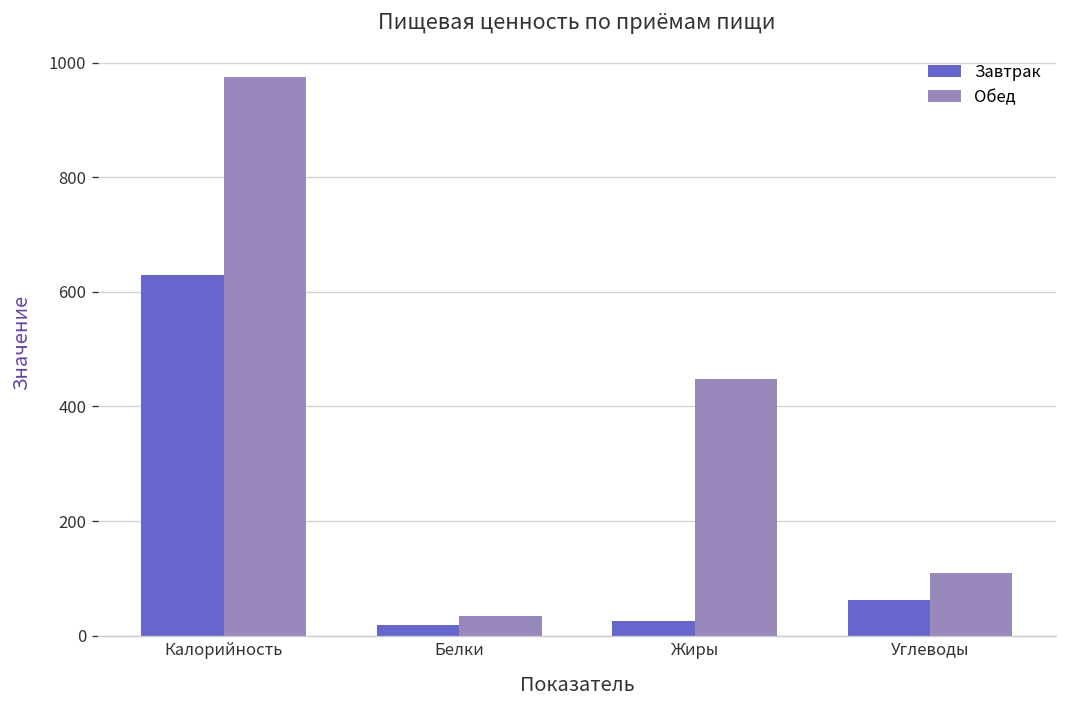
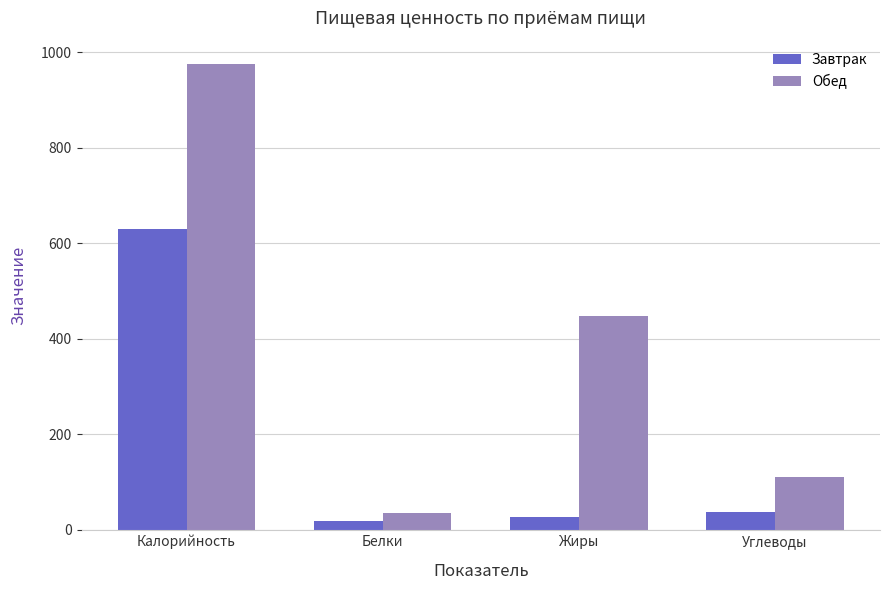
  {
    "Завтрак": {
      "Калорийность": 630,
      "Белки": 20,
      "Жиры": 30,
-     "Углеводы": 60
+     "Углеводы": 40
    },
    "Обед": {
      "Калорийность": 980,
      "Белки": 30,
      "Жиры": 450,
      "Углеводы": 110
    }
  }
